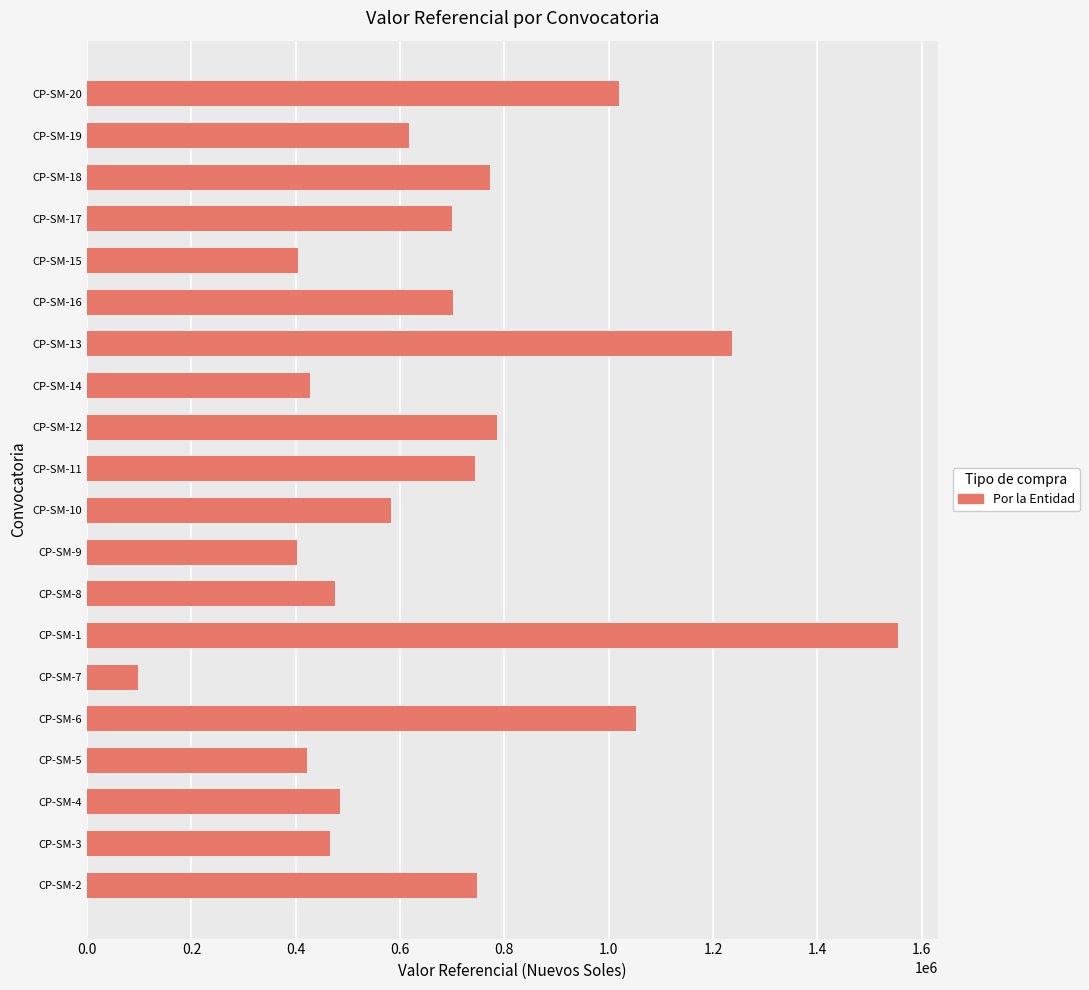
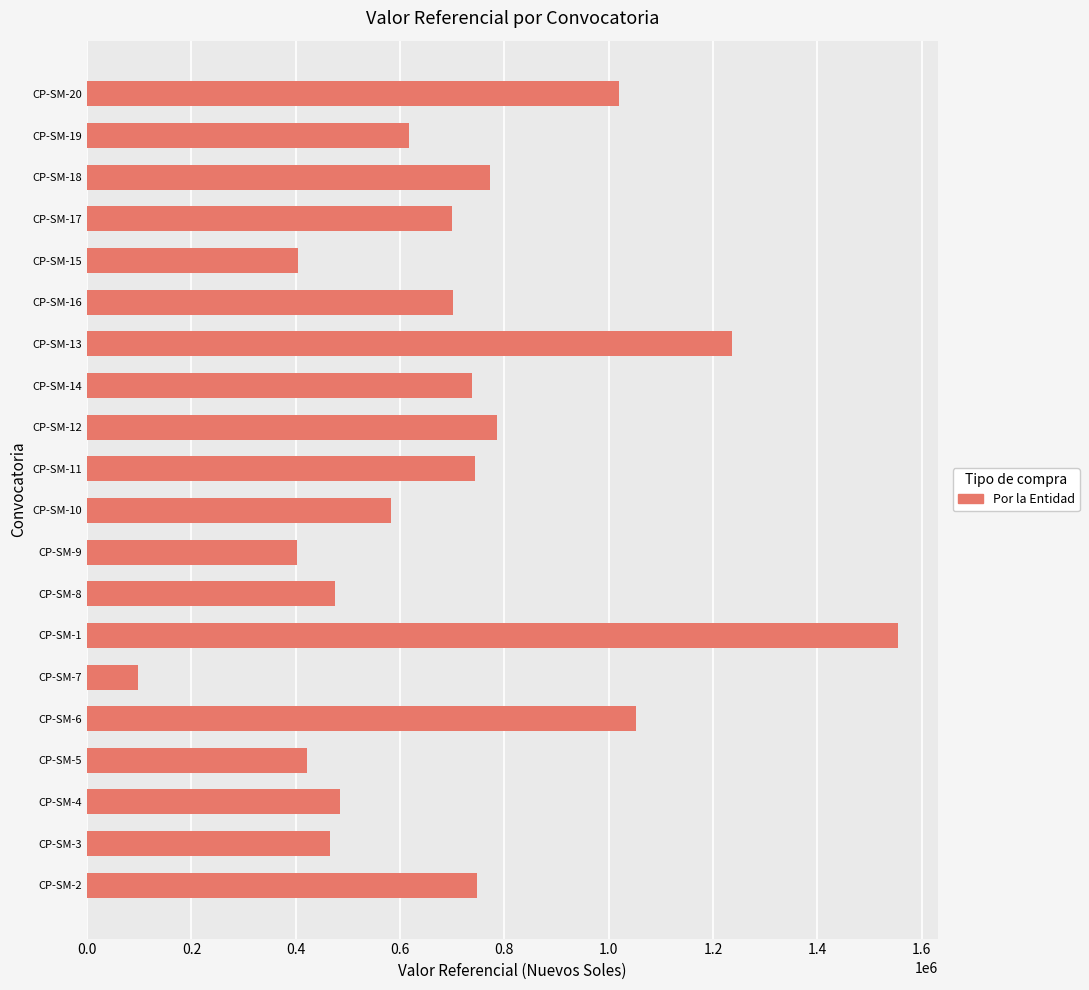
  {
    "CP-SM-20": 1020000,
    "CP-SM-19": 620000,
    "CP-SM-18": 770000,
    "CP-SM-17": 700000,
    "CP-SM-15": 400000,
    "CP-SM-16": 700000,
    "CP-SM-13": 1240000,
-   "CP-SM-14": 430000,
+   "CP-SM-14": 740000,
    "CP-SM-12": 790000,
    "CP-SM-11": 740000,
    "CP-SM-10": 580000,
    "CP-SM-9": 400000,
    "CP-SM-8": 470000,
    "CP-SM-1": 1550000,
    "CP-SM-7": 100000,
    "CP-SM-6": 1050000,
    "CP-SM-5": 420000,
    "CP-SM-4": 490000,
    "CP-SM-3": 470000,
    "CP-SM-2": 750000
  }
